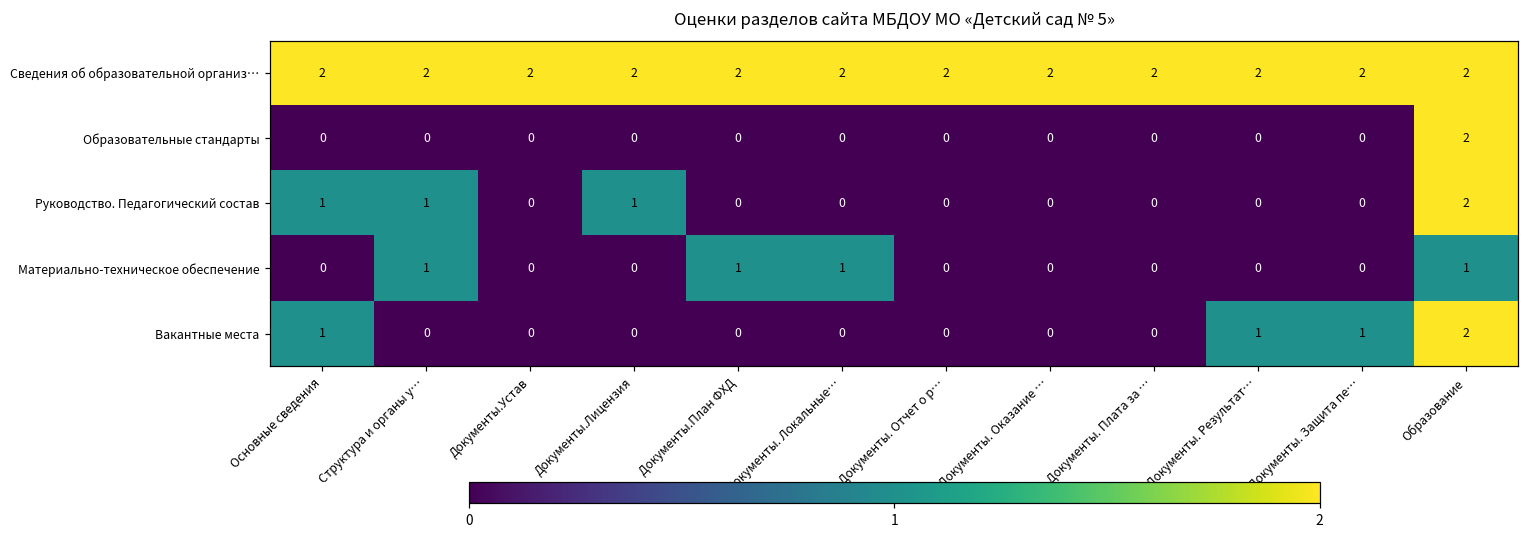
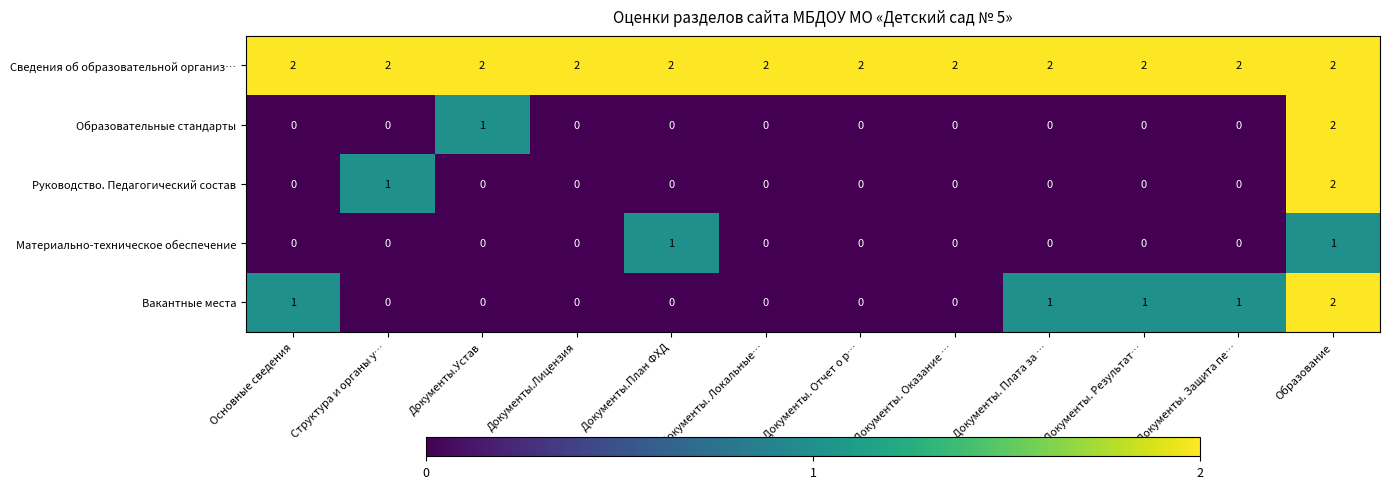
  {
    "Сведения об образовательной организ…": {
      "Основные сведения": 2,
      "Структура и органы у…": 2,
      "Документы.Устав": 2,
      "Документы.Лицензия": 2,
      "Документы.План ФХД": 2,
      "Документы. Локальные…": 2,
      "Документы. Отчет о р…": 2,
      "Документы. Оказание …": 2,
      "Документы. Плата за …": 2,
      "Документы. Результат…": 2,
      "Документы. Защита пе…": 2,
      "Образование": 2
    },
    "Образовательные стандарты": {
      "Основные сведения": 0,
      "Структура и органы у…": 0,
-     "Документы.Устав": 0,
+     "Документы.Устав": 1,
      "Документы.Лицензия": 0,
      "Документы.План ФХД": 0,
      "Документы. Локальные…": 0,
      "Документы. Отчет о р…": 0,
      "Документы. Оказание …": 0,
      "Документы. Плата за …": 0,
      "Документы. Результат…": 0,
      "Документы. Защита пе…": 0,
      "Образование": 2
    },
    "Руководство. Педагогический состав": {
-     "Основные сведения": 1,
+     "Основные сведения": 0,
      "Структура и органы у…": 1,
      "Документы.Устав": 0,
-     "Документы.Лицензия": 1,
+     "Документы.Лицензия": 0,
      "Документы.План ФХД": 0,
      "Документы. Локальные…": 0,
      "Документы. Отчет о р…": 0,
      "Документы. Оказание …": 0,
      "Документы. Плата за …": 0,
      "Документы. Результат…": 0,
      "Документы. Защита пе…": 0,
      "Образование": 2
    },
    "Материально-техническое обеспечение": {
      "Основные сведения": 0,
-     "Структура и органы у…": 1,
+     "Структура и органы у…": 0,
      "Документы.Устав": 0,
      "Документы.Лицензия": 0,
      "Документы.План ФХД": 1,
-     "Документы. Локальные…": 1,
+     "Документы. Локальные…": 0,
      "Документы. Отчет о р…": 0,
      "Документы. Оказание …": 0,
      "Документы. Плата за …": 0,
      "Документы. Результат…": 0,
      "Документы. Защита пе…": 0,
      "Образование": 1
    },
    "Вакантные места": {
      "Основные сведения": 1,
      "Структура и органы у…": 0,
      "Документы.Устав": 0,
      "Документы.Лицензия": 0,
      "Документы.План ФХД": 0,
      "Документы. Локальные…": 0,
      "Документы. Отчет о р…": 0,
      "Документы. Оказание …": 0,
-     "Документы. Плата за …": 0,
+     "Документы. Плата за …": 1,
      "Документы. Результат…": 1,
      "Документы. Защита пе…": 1,
      "Образование": 2
    }
  }
